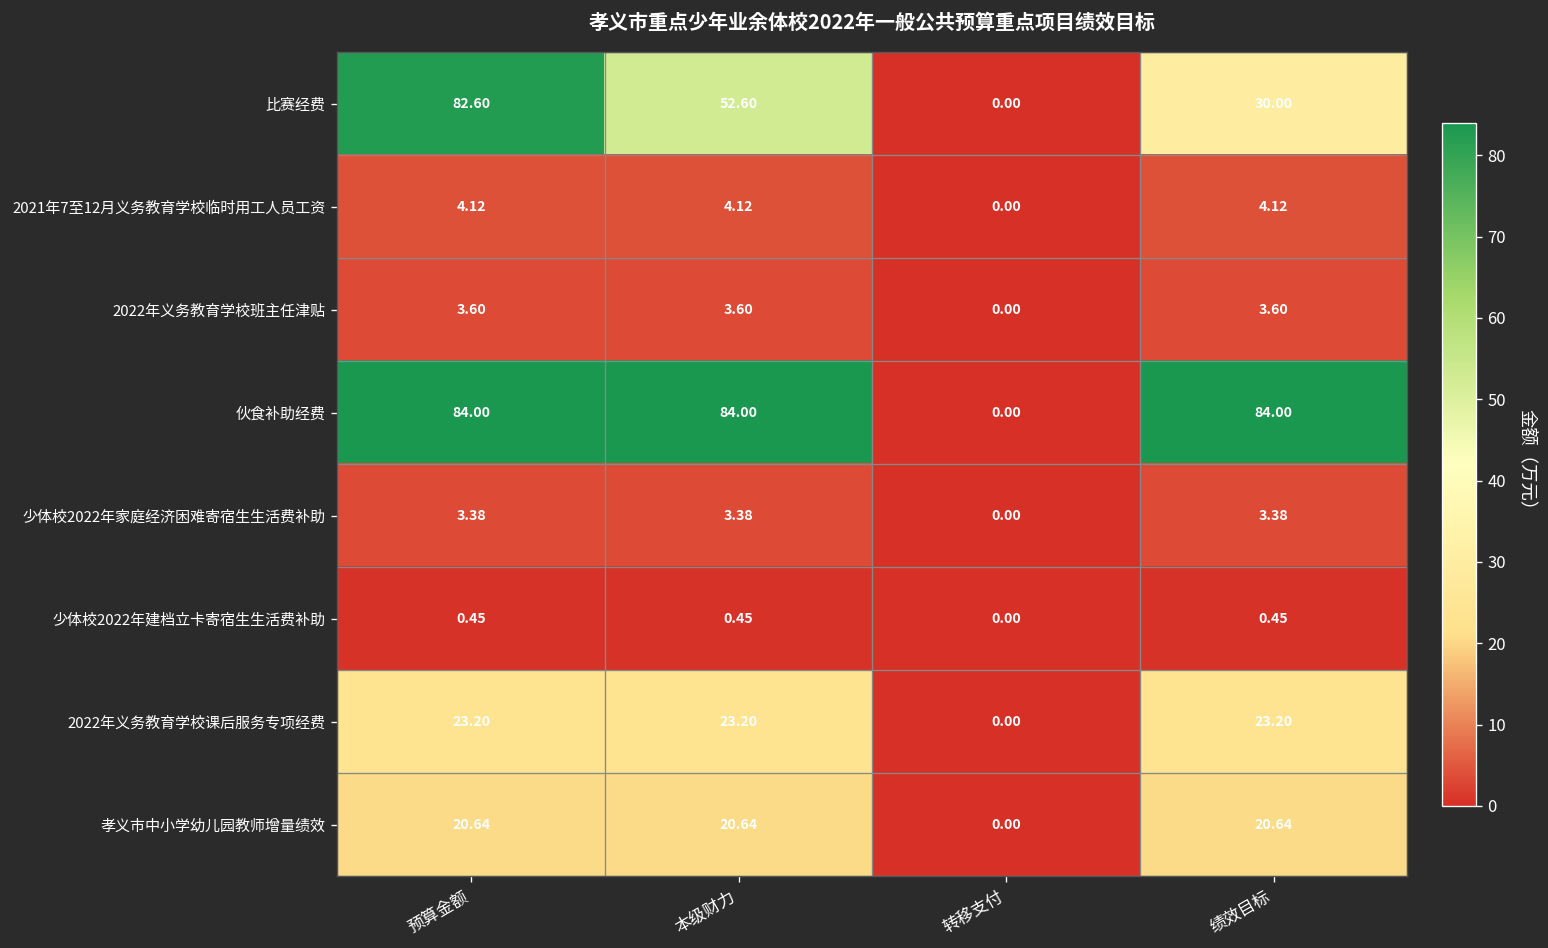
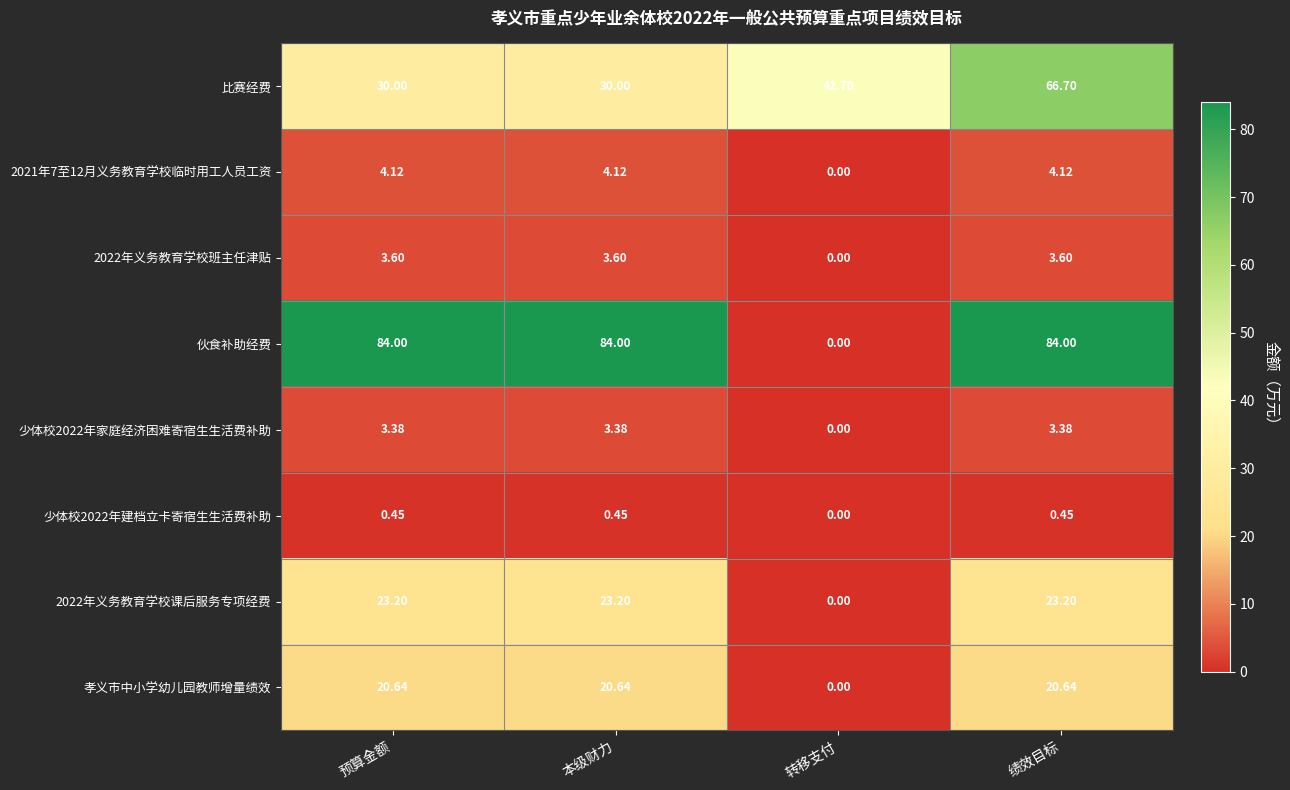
  {
    "比赛经费": {
-     "预算金额": 82.60,
-     "本级财力": 52.60,
-     "转移支付": 0.00,
-     "绩效目标": 30.00
+     "预算金额": 30.00,
+     "本级财力": 30.00,
+     "转移支付": 42.70,
+     "绩效目标": 66.70
    },
    "2021年7至12月义务教育学校临时用工人员工资": {
      "预算金额": 4.12,
      "本级财力": 4.12,
      "转移支付": 0.00,
      "绩效目标": 4.12
    },
    "2022年义务教育学校班主任津贴": {
      "预算金额": 3.60,
      "本级财力": 3.60,
      "转移支付": 0.00,
      "绩效目标": 3.60
    },
    "伙食补助经费": {
      "预算金额": 84.00,
      "本级财力": 84.00,
      "转移支付": 0.00,
      "绩效目标": 84.00
    },
    "少体校2022年家庭经济困难寄宿生生活费补助": {
      "预算金额": 3.38,
      "本级财力": 3.38,
      "转移支付": 0.00,
      "绩效目标": 3.38
    },
    "少体校2022年建档立卡寄宿生生活费补助": {
      "预算金额": 0.45,
      "本级财力": 0.45,
      "转移支付": 0.00,
      "绩效目标": 0.45
    },
    "2022年义务教育学校课后服务专项经费": {
      "预算金额": 23.20,
      "本级财力": 23.20,
      "转移支付": 0.00,
      "绩效目标": 23.20
    },
    "孝义市中小学幼儿园教师增量绩效": {
      "预算金额": 20.64,
      "本级财力": 20.64,
      "转移支付": 0.00,
      "绩效目标": 20.64
    }
  }
